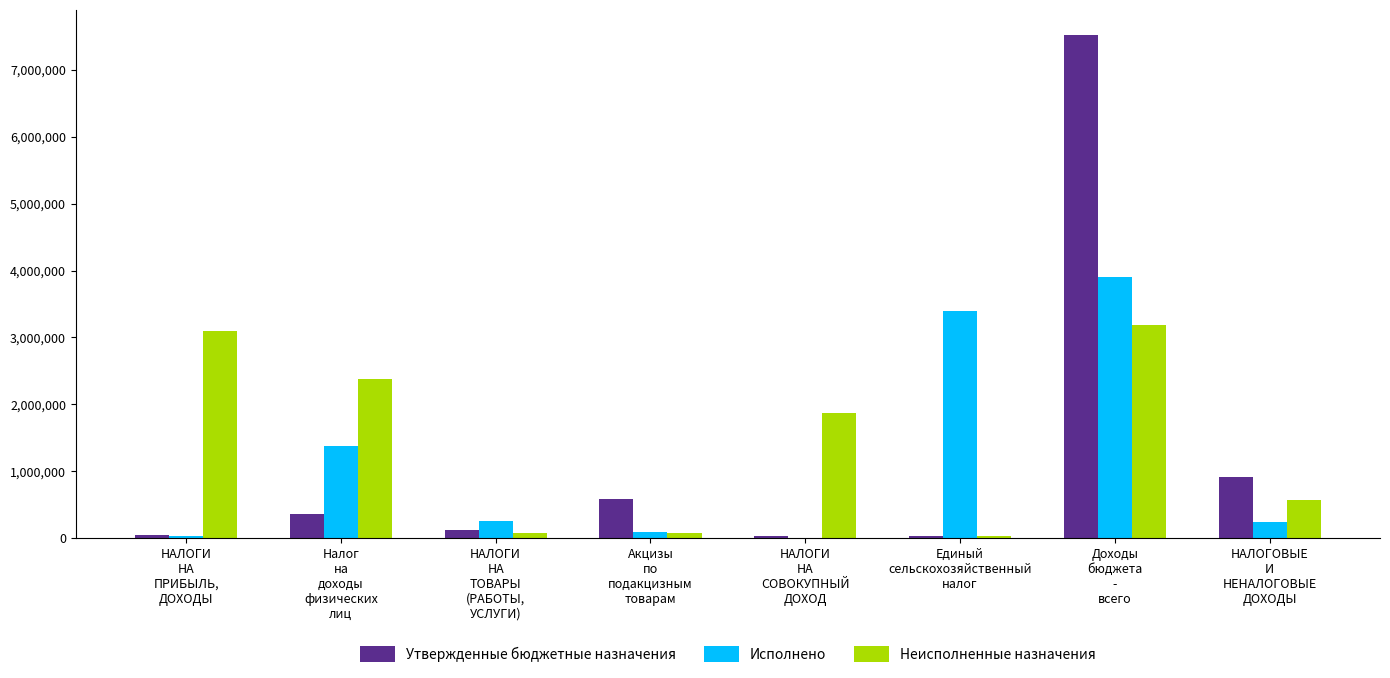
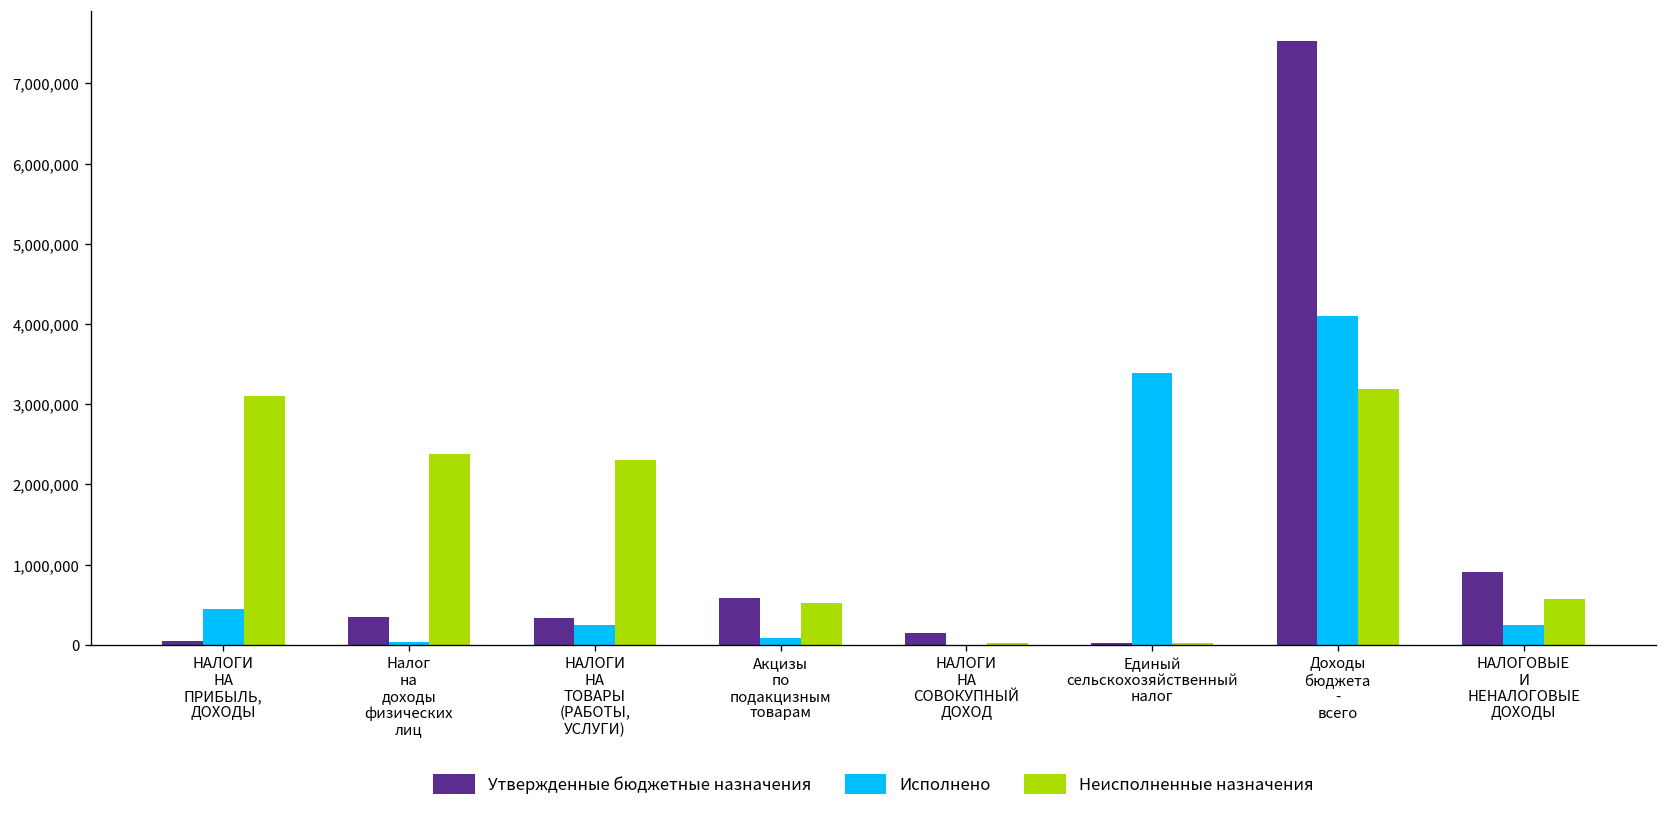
  {
    "Утвержденные бюджетные назначения": {
      "НАЛОГИ НА ПРИБЫЛЬ, ДОХОДЫ": "0",
      "Налог на доходы физических лиц": "400,000",
-     "НАЛОГИ НА ТОВАРЫ (РАБОТЫ, УСЛУГИ)": "100,000",
+     "НАЛОГИ НА ТОВАРЫ (РАБОТЫ, УСЛУГИ)": "300,000",
      "Акцизы по подакцизным товарам": "600,000",
-     "НАЛОГИ НА СОВОКУПНЫЙ ДОХОД": "0",
+     "НАЛОГИ НА СОВОКУПНЫЙ ДОХОД": "200,000",
      "Доходы бюджета - всего": "7,500,000",
      "НАЛОГОВЫЕ И НЕНАЛОГОВЫЕ ДОХОДЫ": "900,000"
    },
    "Исполнено": {
-     "НАЛОГИ НА ПРИБЫЛЬ, ДОХОДЫ": "0",
-     "Налог на доходы физических лиц": "1,400,000",
+     "НАЛОГИ НА ПРИБЫЛЬ, ДОХОДЫ": "500,000",
+     "Налог на доходы физических лиц": "0",
      "НАЛОГИ НА ТОВАРЫ (РАБОТЫ, УСЛУГИ)": "300,000",
      "Акцизы по подакцизным товарам": "100,000",
      "Единый сельскохозяйственный налог": "3,400,000",
-     "Доходы бюджета - всего": "3,900,000",
+     "Доходы бюджета - всего": "4,100,000",
      "НАЛОГОВЫЕ И НЕНАЛОГОВЫЕ ДОХОДЫ": "200,000"
    },
    "Неисполненные назначения": {
      "НАЛОГИ НА ПРИБЫЛЬ, ДОХОДЫ": "3,100,000",
      "Налог на доходы физических лиц": "2,400,000",
-     "НАЛОГИ НА ТОВАРЫ (РАБОТЫ, УСЛУГИ)": "100,000",
-     "Акцизы по подакцизным товарам": "100,000",
-     "НАЛОГИ НА СОВОКУПНЫЙ ДОХОД": "1,900,000",
+     "НАЛОГИ НА ТОВАРЫ (РАБОТЫ, УСЛУГИ)": "2,300,000",
+     "Акцизы по подакцизным товарам": "500,000",
+     "НАЛОГИ НА СОВОКУПНЫЙ ДОХОД": "0",
      "Доходы бюджета - всего": "3,200,000",
      "НАЛОГОВЫЕ И НЕНАЛОГОВЫЕ ДОХОДЫ": "600,000"
    }
  }
